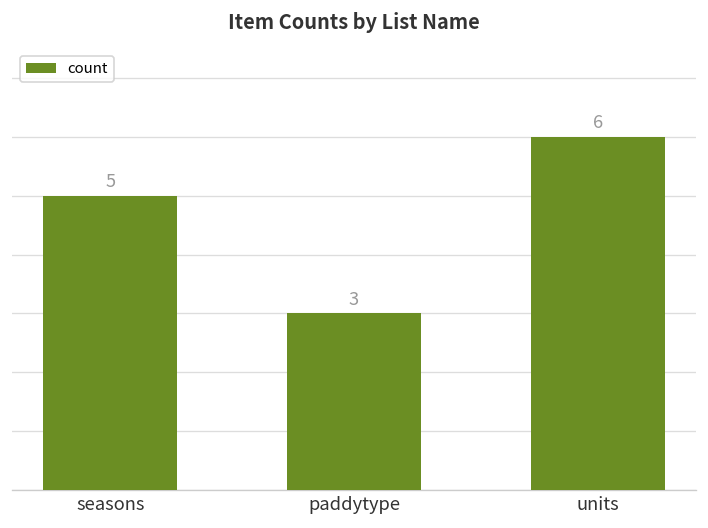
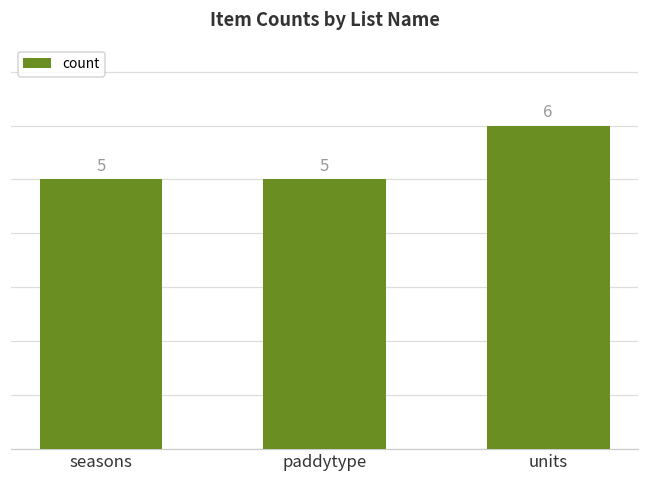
  {
    "seasons": 5,
-   "paddytype": 3,
+   "paddytype": 5,
    "units": 6
  }
